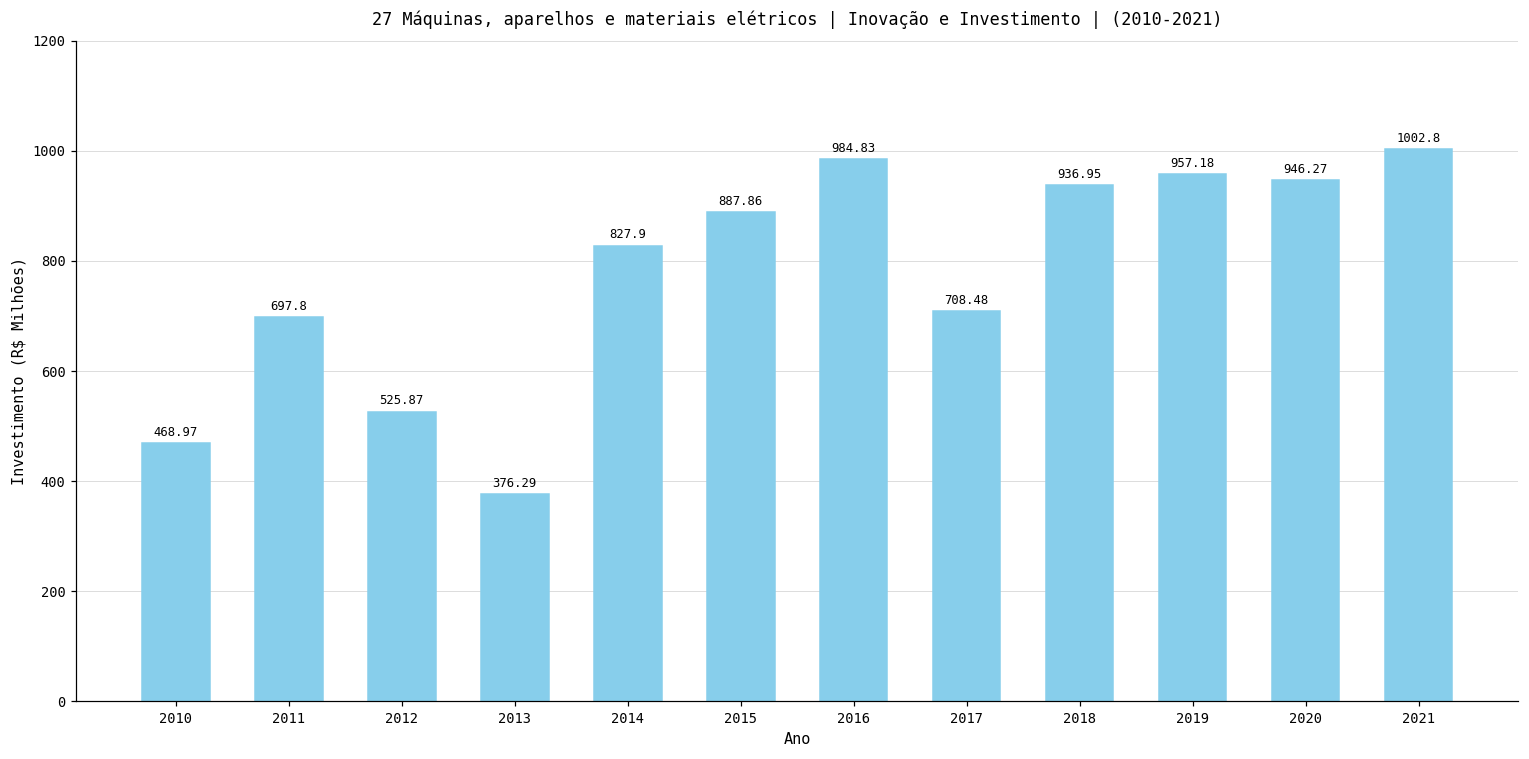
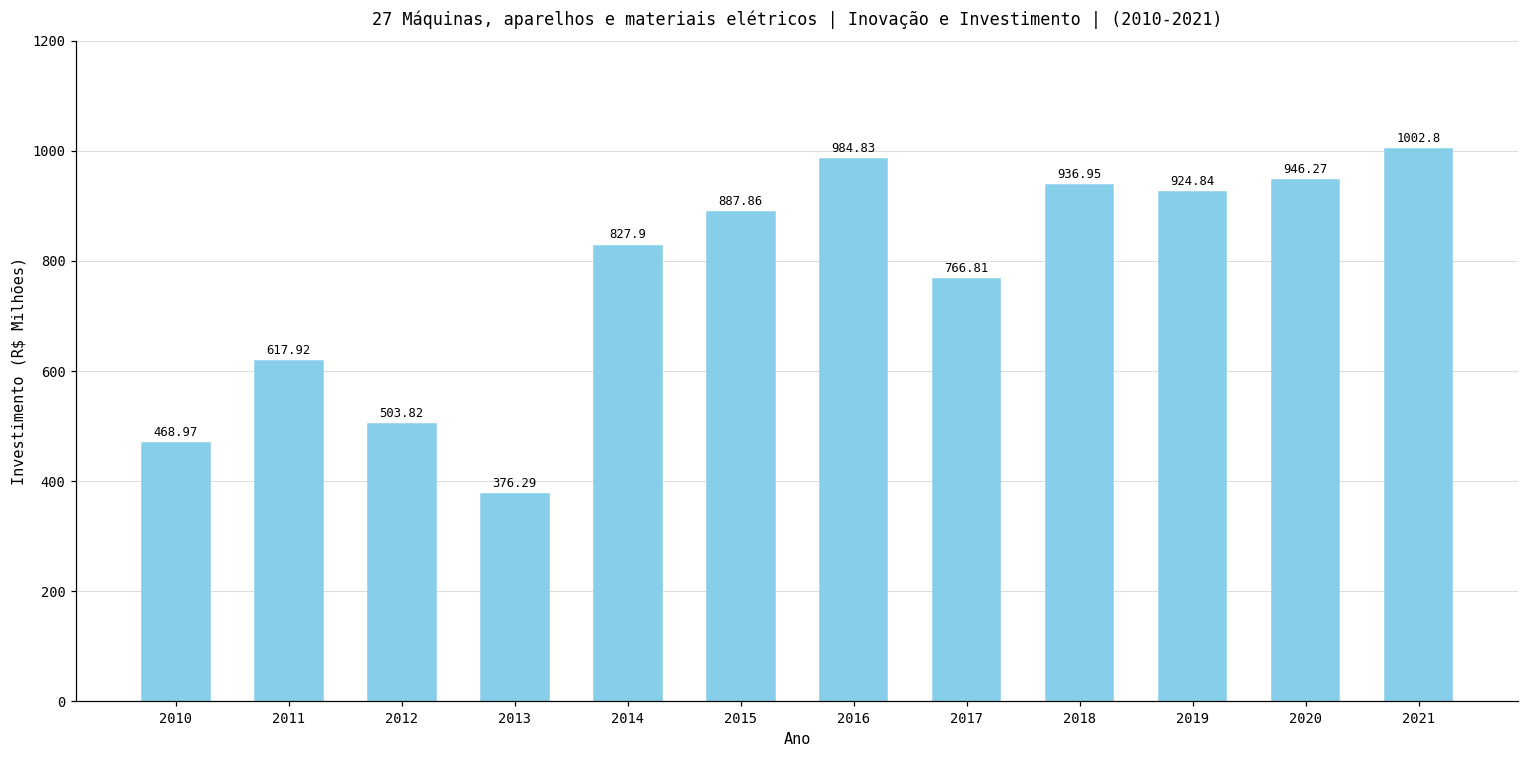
  {
    "2010": 468.97,
-   "2011": 697.8,
-   "2012": 525.87,
+   "2011": 617.92,
+   "2012": 503.82,
    "2013": 376.29,
    "2014": 827.9,
    "2015": 887.86,
    "2016": 984.83,
-   "2017": 708.48,
+   "2017": 766.81,
    "2018": 936.95,
-   "2019": 957.18,
+   "2019": 924.84,
    "2020": 946.27,
    "2021": 1002.8
  }
